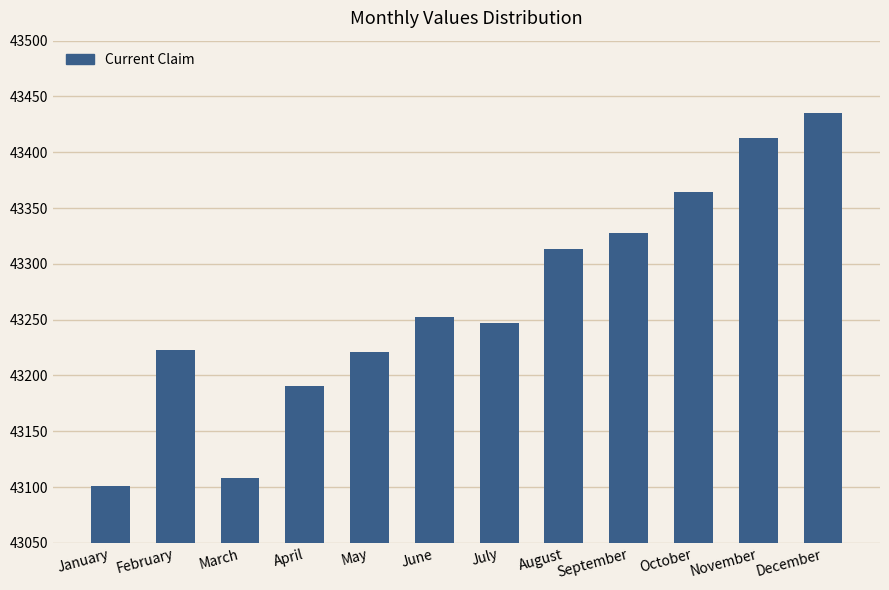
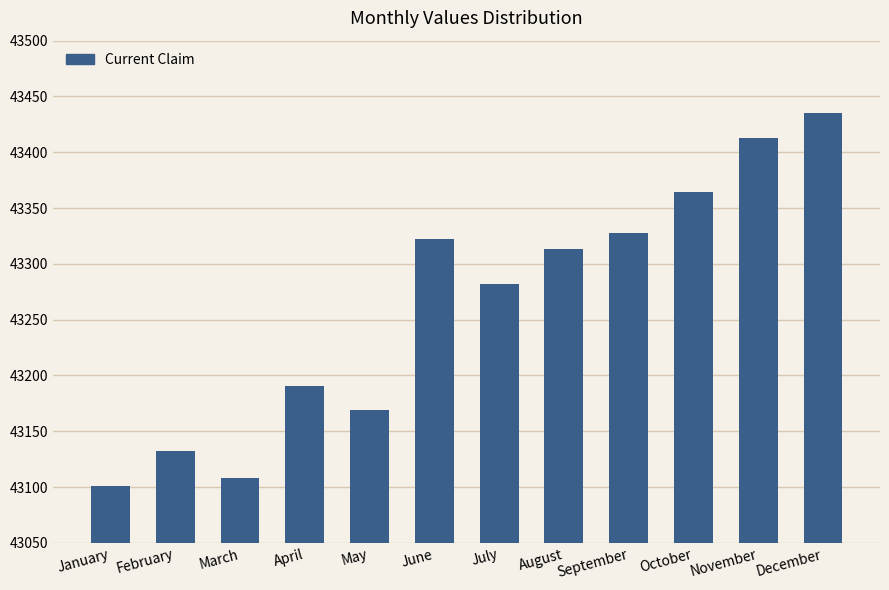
  {
    "January": 43101,
-   "February": 43223,
+   "February": 43132,
    "March": 43108,
    "April": 43191,
-   "May": 43221,
-   "June": 43252,
-   "July": 43247,
+   "May": 43169,
+   "June": 43322,
+   "July": 43282,
    "August": 43313,
    "September": 43328,
    "October": 43364,
    "November": 43413,
    "December": 43435
  }
